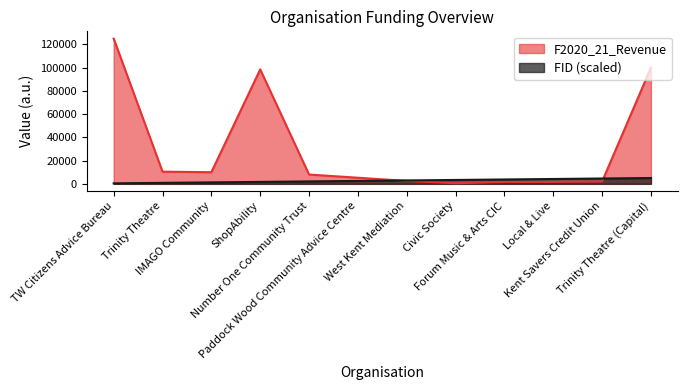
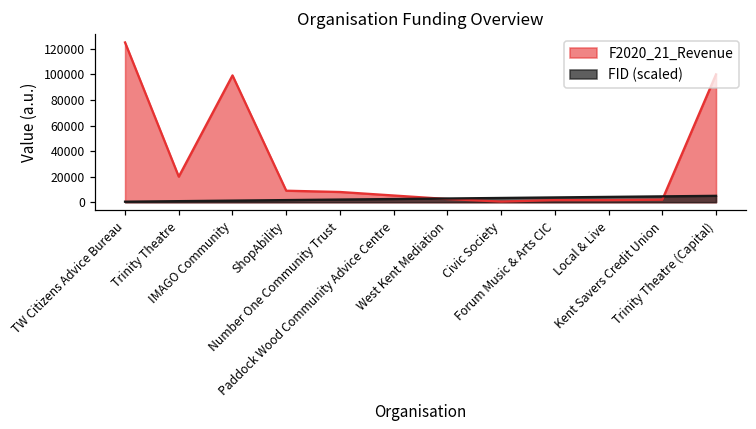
  {
    "F2020_21_Revenue": {
      "TW Citizens Advice Bureau": 125000,
-     "Trinity Theatre": 10000,
-     "IMAGO Community": 10000,
-     "ShopAbility": 98000,
+     "Trinity Theatre": 20000,
+     "IMAGO Community": 99000,
+     "ShopAbility": 9000,
      "Number One Community Trust": 8000,
      "Paddock Wood Community Advice Centre": 5000,
      "Civic Society": 1000,
      "Local & Live": 2000,
      "Kent Savers Credit Union": 2000
    },
    "FID (scaled)": {
      "TW Citizens Advice Bureau": 0,
      "Trinity Theatre": 1000,
      "IMAGO Community": 1000,
      "ShopAbility": 2000,
      "Number One Community Trust": 2000,
      "Paddock Wood Community Advice Centre": 3000,
      "Civic Society": 3000,
      "Local & Live": 4000,
      "Kent Savers Credit Union": 5000,
      "Trinity Theatre (Capital)": 5000
    }
  }
